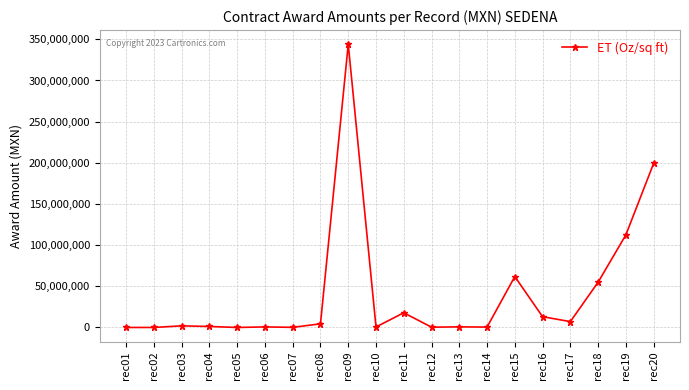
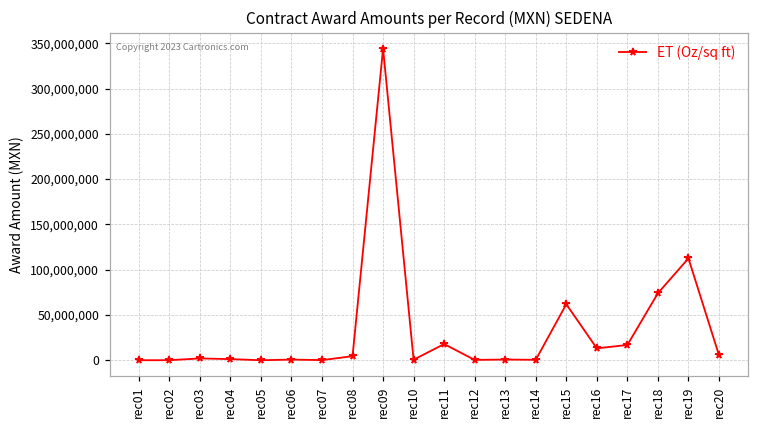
  {
    "rec01": "0",
    "rec02": "0",
    "rec03": "0",
    "rec04": "0",
    "rec05": "0",
    "rec06": "0",
    "rec07": "0",
    "rec08": "0",
    "rec09": "340,000,000",
    "rec10": "0",
    "rec11": "20,000,000",
    "rec12": "0",
    "rec13": "0",
    "rec14": "0",
    "rec15": "60,000,000",
    "rec16": "10,000,000",
-   "rec17": "10,000,000",
-   "rec18": "50,000,000",
+   "rec17": "20,000,000",
+   "rec18": "70,000,000",
    "rec19": "110,000,000",
-   "rec20": "200,000,000"
+   "rec20": "10,000,000"
  }
